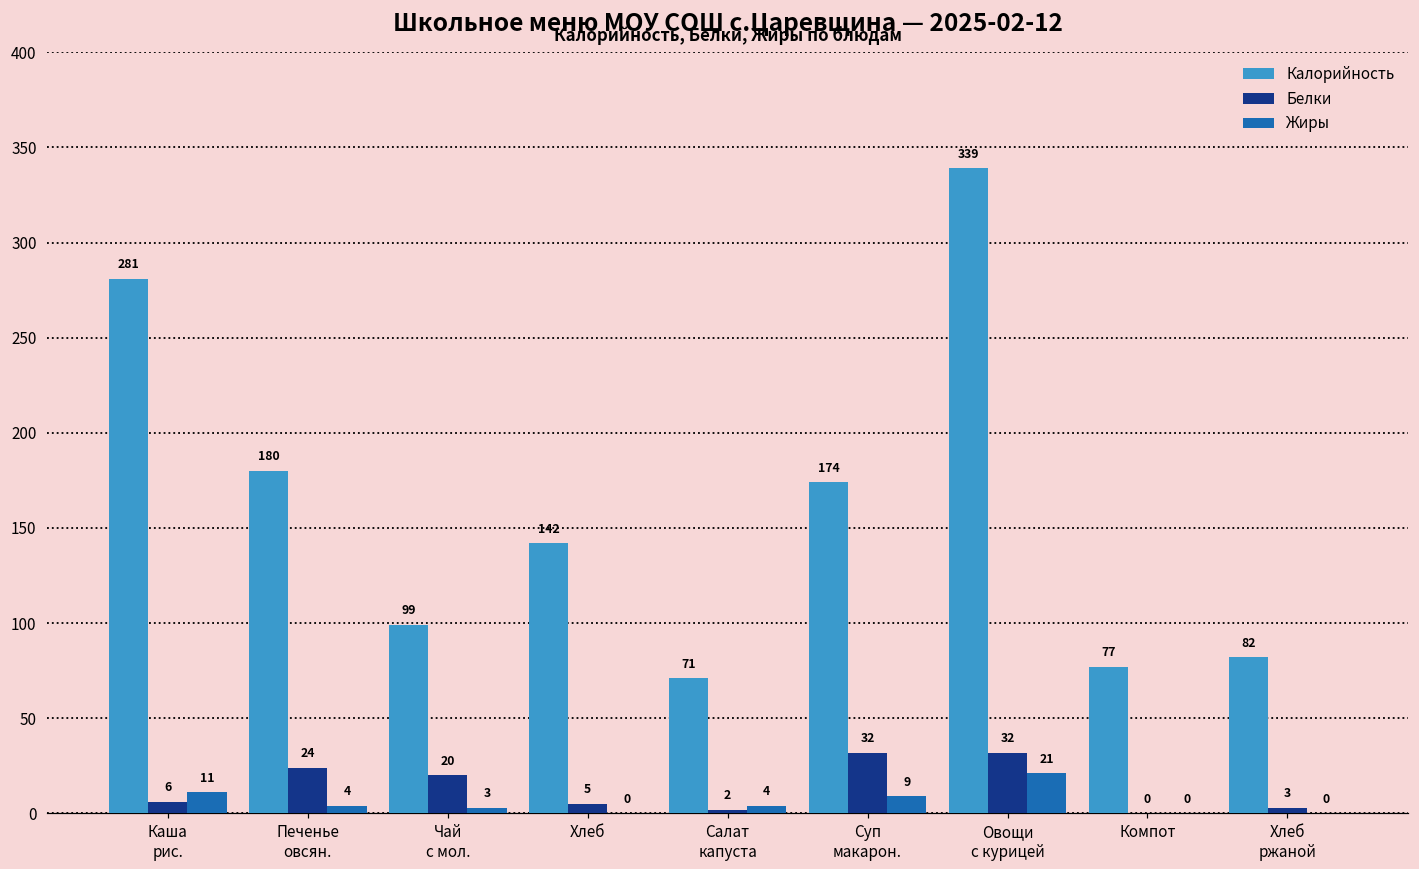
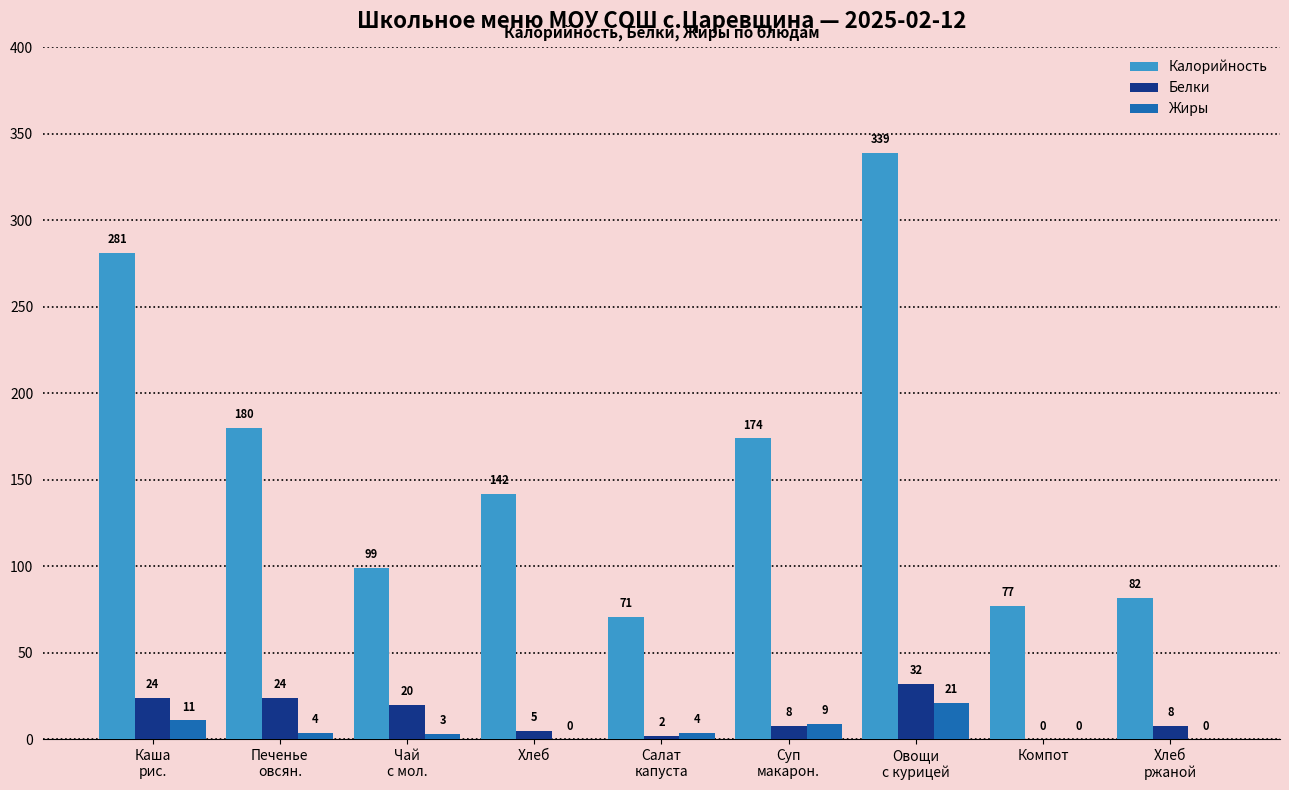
  {
    "Белки": {
-     "Каша рис.": 6,
+     "Каша рис.": 24,
      "Печенье овсян.": 24,
      "Чай с мол.": 20,
      "Хлеб": 5,
      "Салат капуста": 2,
-     "Суп макарон.": 32,
+     "Суп макарон.": 8,
      "Овощи с курицей": 32,
      "Компот": 0,
-     "Хлеб ржаной": 3
+     "Хлеб ржаной": 8
    }
  }
